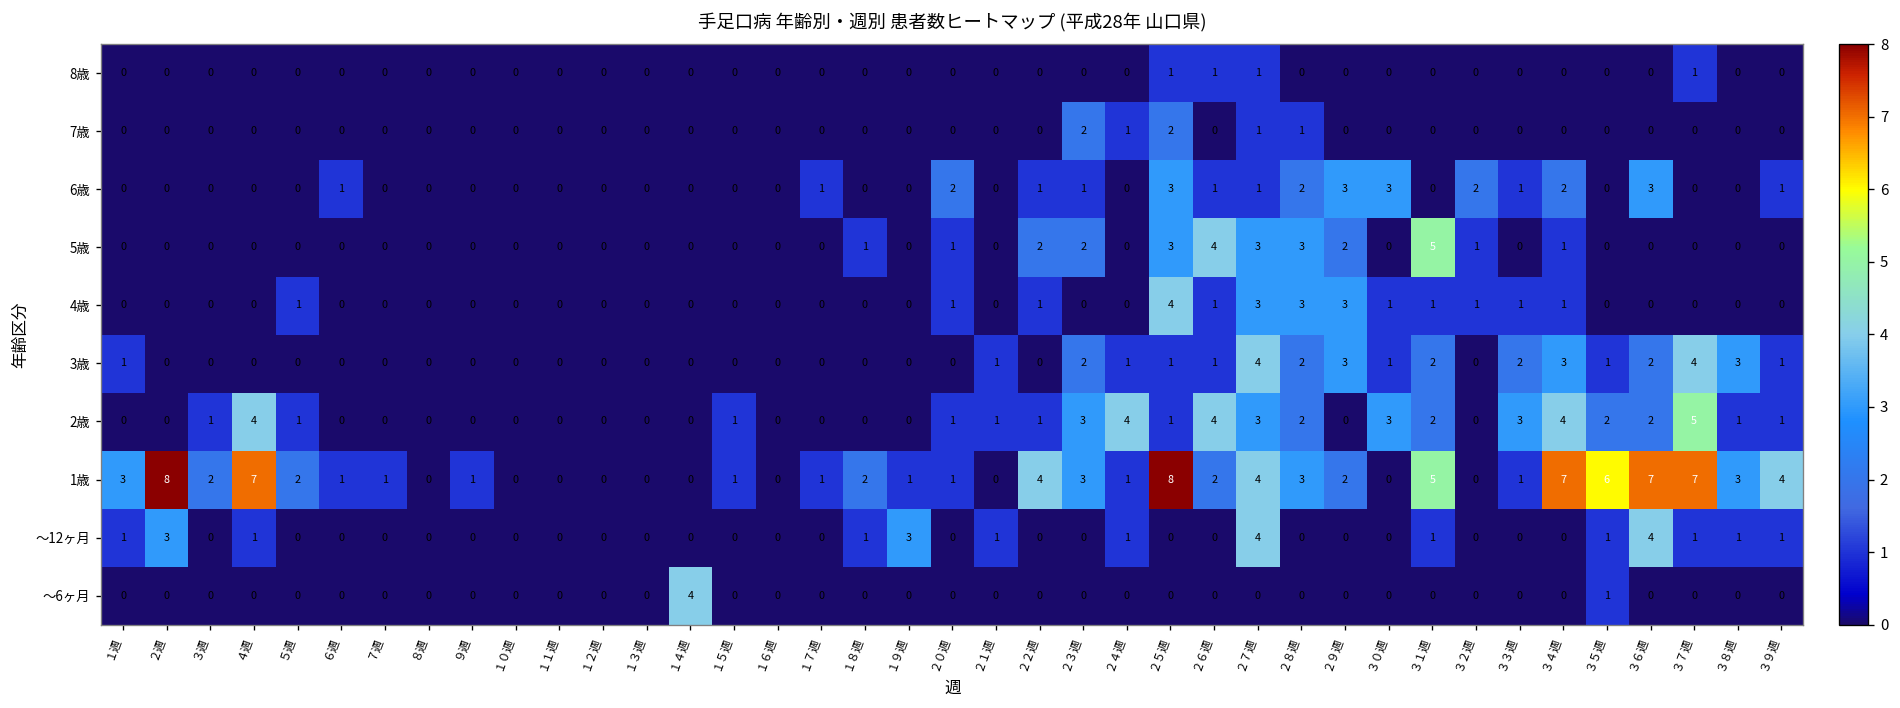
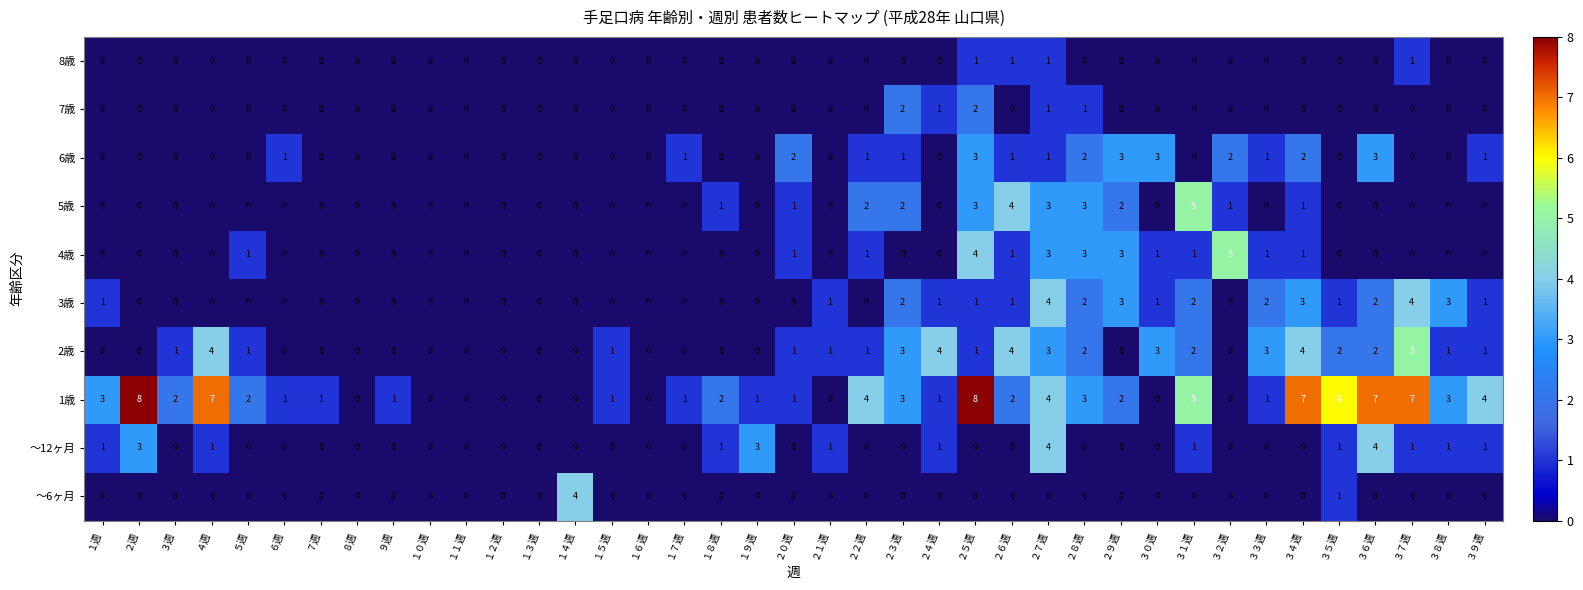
  {
    "4歳": {
      "１週": 0,
      "２週": 0,
      "３週": 0,
      "４週": 0,
      "５週": 1,
      "６週": 0,
      "７週": 0,
      "８週": 0,
      "９週": 0,
      "１０週": 0,
      "１１週": 0,
      "１２週": 0,
      "１３週": 0,
      "１４週": 0,
      "１５週": 0,
      "１６週": 0,
      "１７週": 0,
      "１８週": 0,
      "１９週": 0,
      "２０週": 1,
      "２１週": 0,
      "２２週": 1,
      "２３週": 0,
      "２４週": 0,
      "２５週": 4,
      "２６週": 1,
      "２７週": 3,
      "２８週": 3,
      "２９週": 3,
      "３０週": 1,
      "３１週": 1,
-     "３２週": 1,
+     "３２週": 5,
      "３３週": 1,
      "３４週": 1,
      "３５週": 0,
      "３６週": 0,
      "３７週": 0,
      "３８週": 0,
      "３９週": 0
    }
  }
